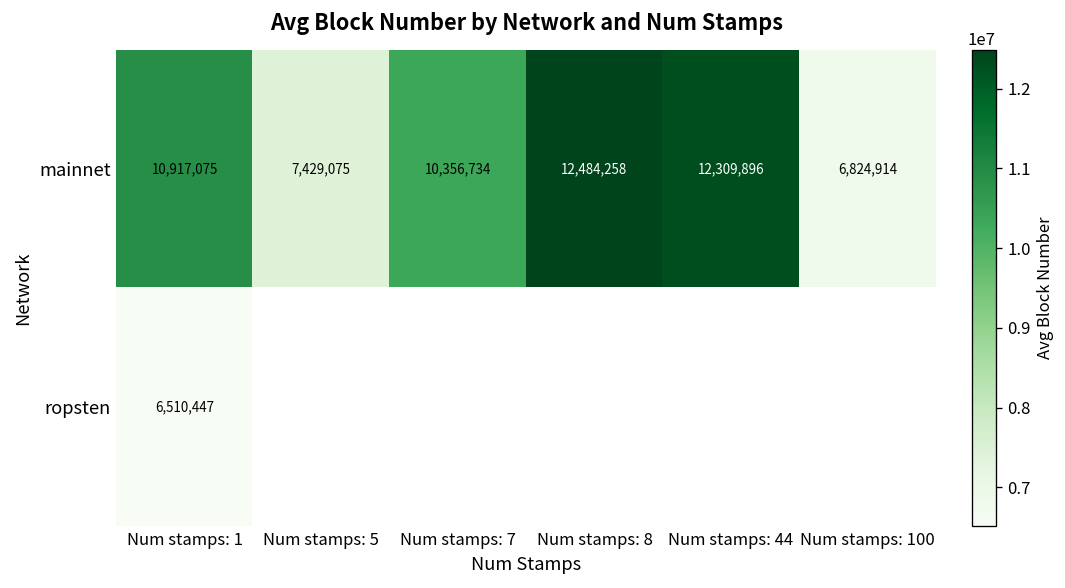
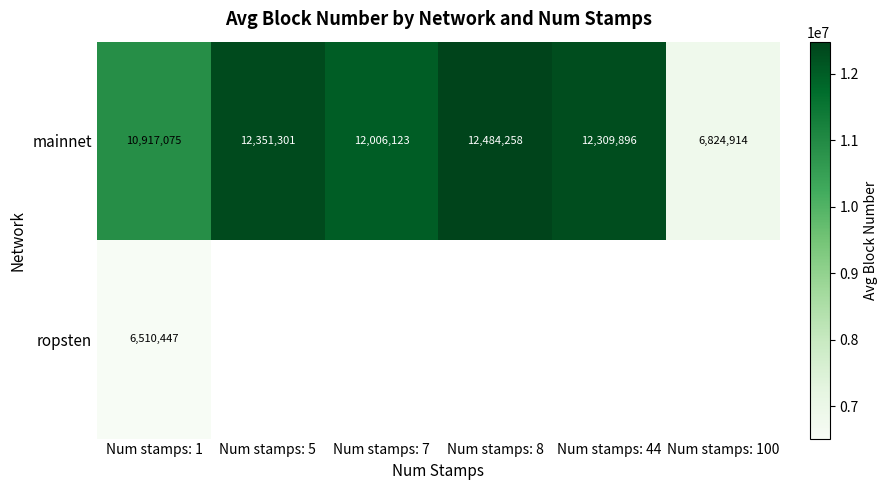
  {
    "mainnet": {
      "Num stamps: 1": "10,917,075",
-     "Num stamps: 5": "7,429,075",
-     "Num stamps: 7": "10,356,734",
+     "Num stamps: 5": "12,351,301",
+     "Num stamps: 7": "12,006,123",
      "Num stamps: 8": "12,484,258",
      "Num stamps: 44": "12,309,896",
      "Num stamps: 100": "6,824,914"
    },
    "ropsten": {
      "Num stamps: 1": "6,510,447"
    }
  }
